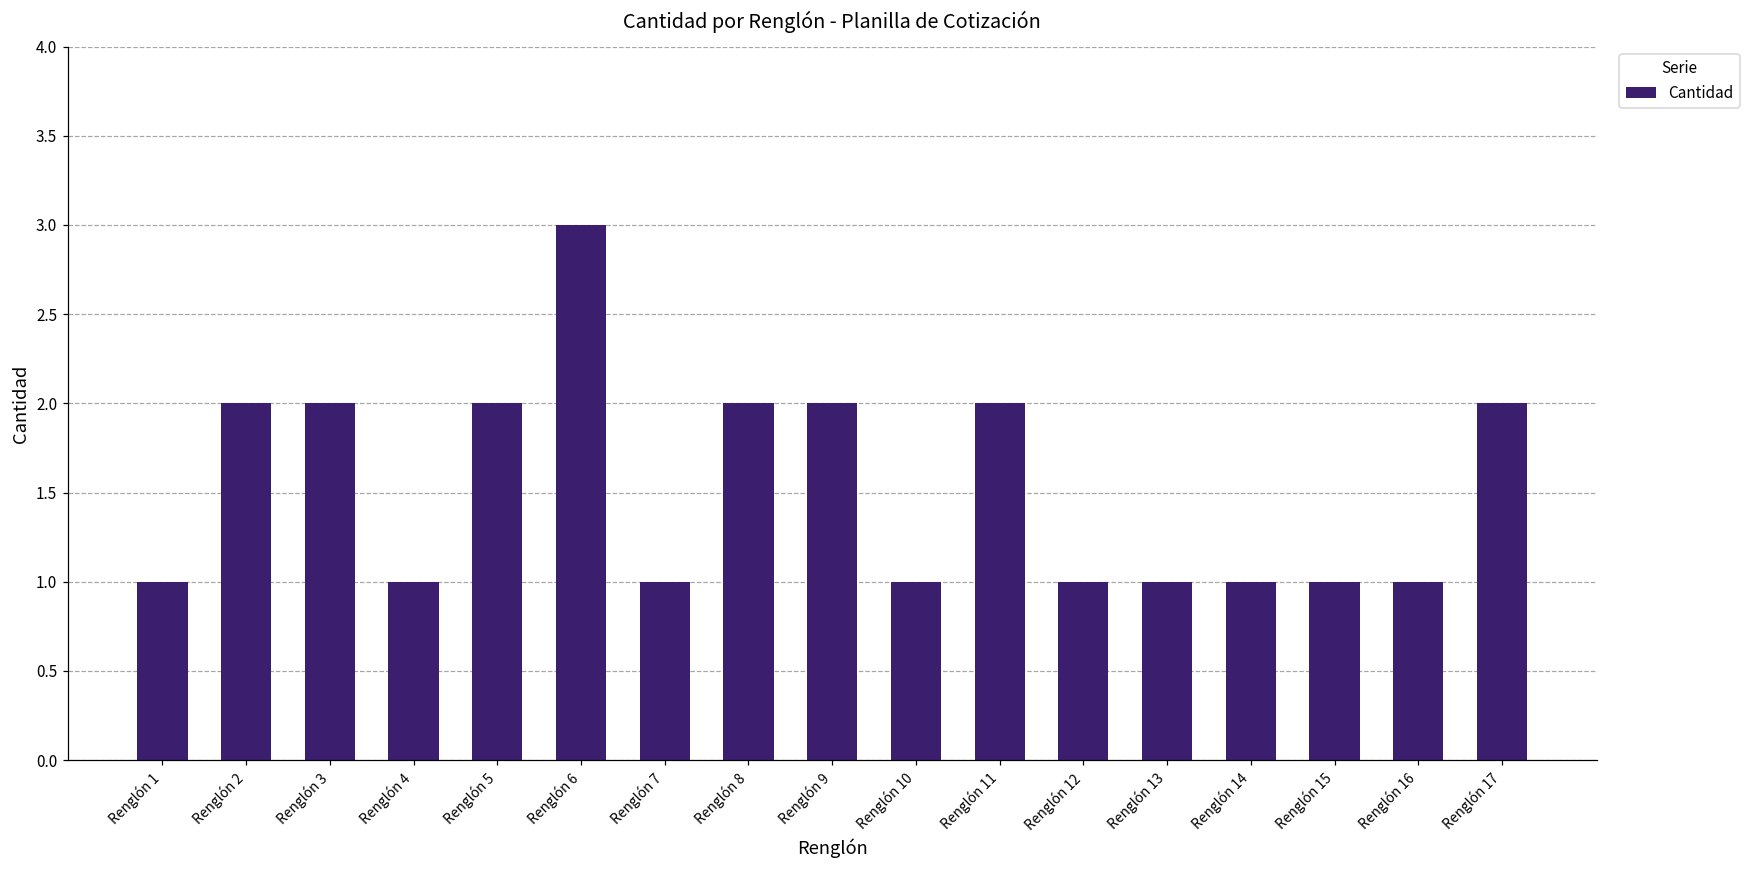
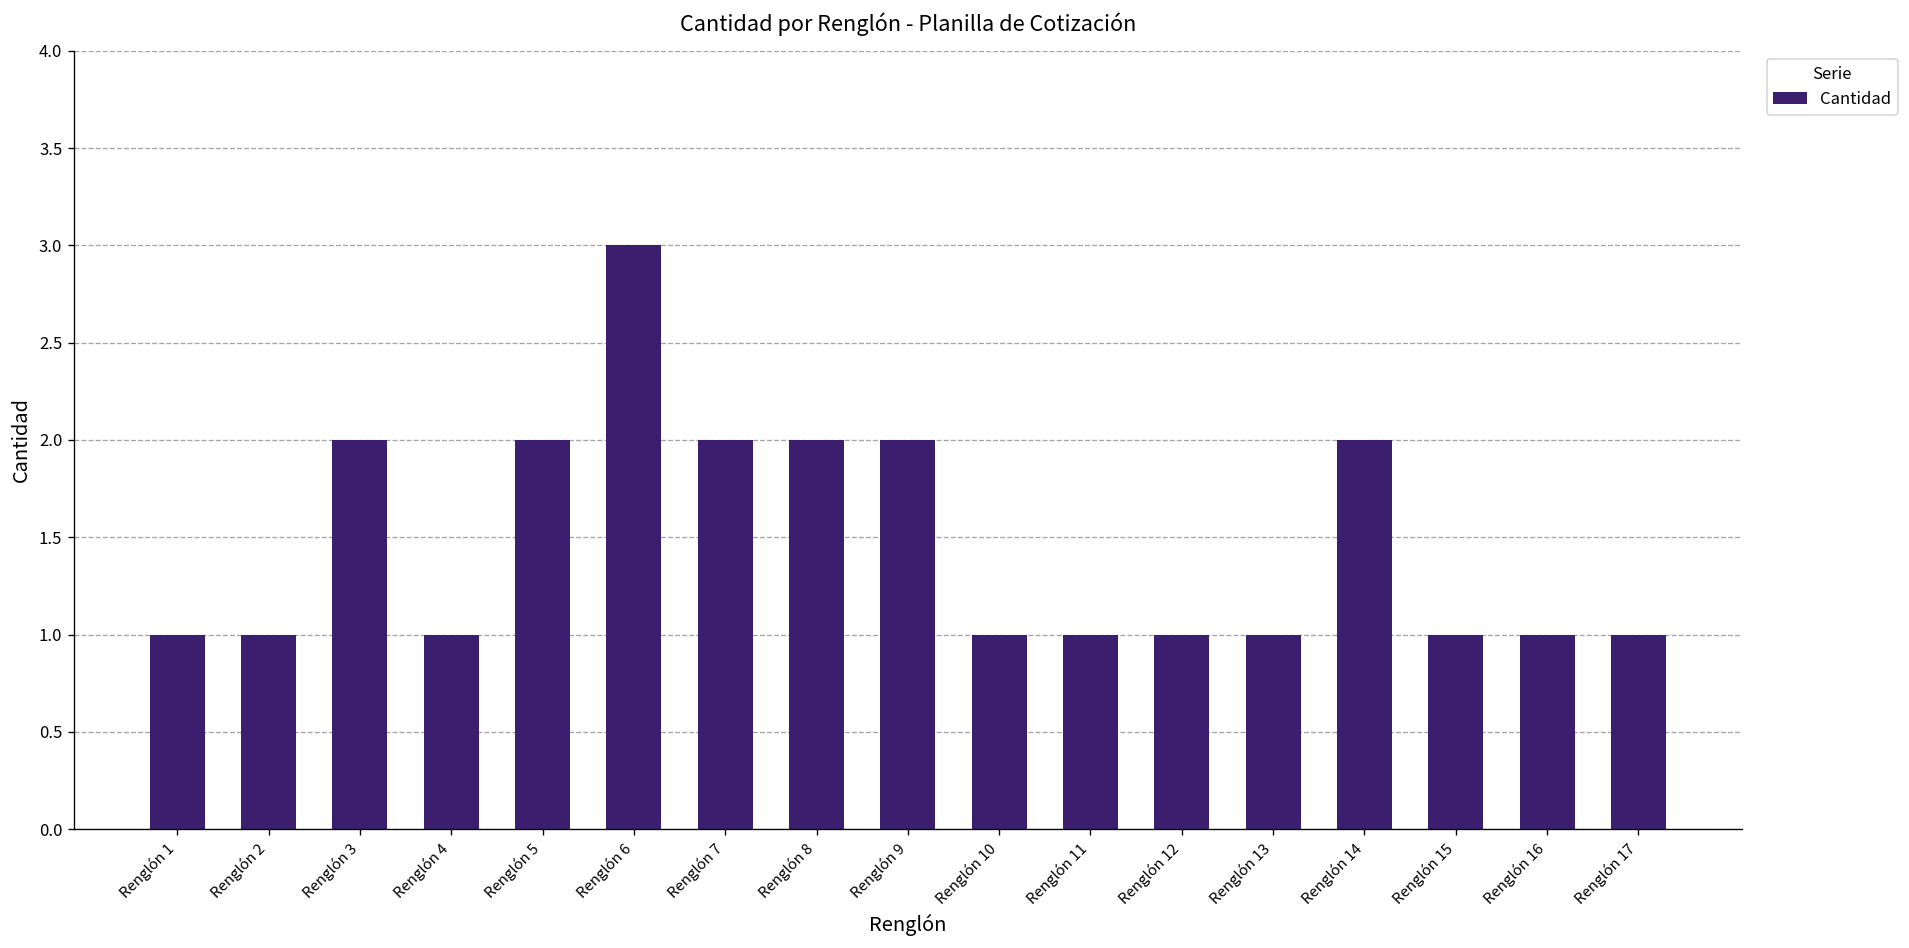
  {
    "Renglón 1": 1,
-   "Renglón 2": 2,
+   "Renglón 2": 1,
    "Renglón 3": 2,
    "Renglón 4": 1,
    "Renglón 5": 2,
    "Renglón 6": 3,
-   "Renglón 7": 1,
+   "Renglón 7": 2,
    "Renglón 8": 2,
    "Renglón 9": 2,
    "Renglón 10": 1,
-   "Renglón 11": 2,
+   "Renglón 11": 1,
    "Renglón 12": 1,
    "Renglón 13": 1,
-   "Renglón 14": 1,
+   "Renglón 14": 2,
    "Renglón 15": 1,
    "Renglón 16": 1,
-   "Renglón 17": 2
+   "Renglón 17": 1
  }
